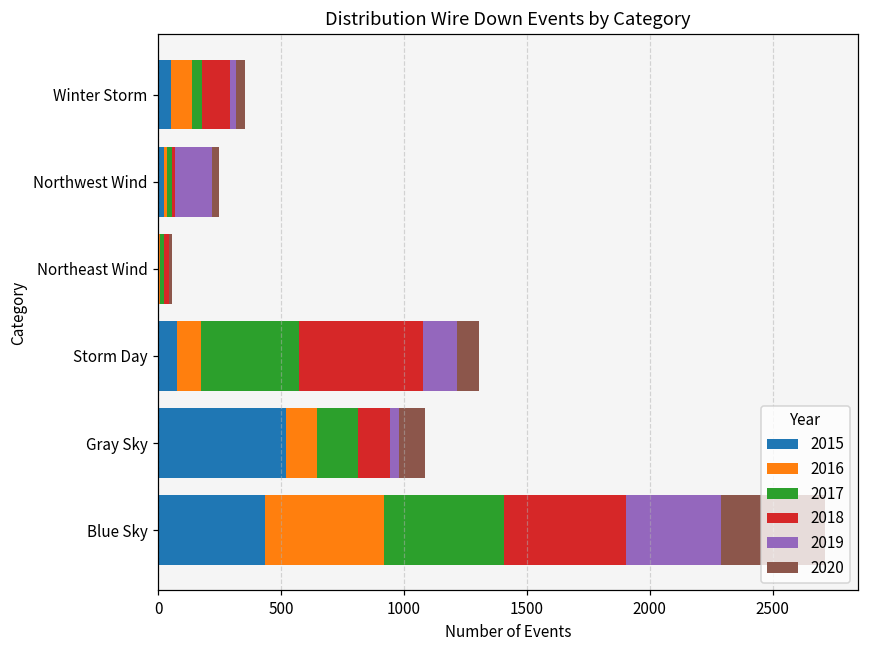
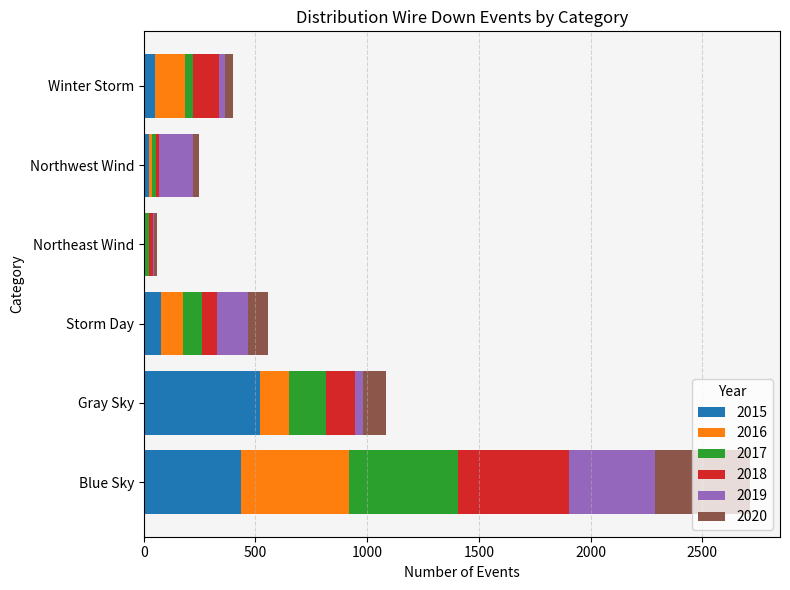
  {
    "2015": {
      "Winter Storm": 50,
      "Northwest Wind": 20,
      "Storm Day": 80,
      "Gray Sky": 520,
      "Blue Sky": 430
    },
    "2016": {
-     "Winter Storm": 90,
+     "Winter Storm": 130,
      "Northwest Wind": 10,
      "Storm Day": 100,
      "Gray Sky": 130,
      "Blue Sky": 480
    },
    "2017": {
      "Winter Storm": 40,
      "Northwest Wind": 20,
      "Northeast Wind": 20,
-     "Storm Day": 400,
+     "Storm Day": 80,
      "Gray Sky": 170,
      "Blue Sky": 490
    },
    "2018": {
      "Winter Storm": 120,
      "Northwest Wind": 10,
      "Northeast Wind": 20,
-     "Storm Day": 500,
+     "Storm Day": 70,
      "Gray Sky": 130,
      "Blue Sky": 500
    },
    "2019": {
      "Winter Storm": 30,
      "Northwest Wind": 150,
      "Storm Day": 140,
      "Gray Sky": 40,
      "Blue Sky": 390
    },
    "2020": {
      "Winter Storm": 40,
      "Northwest Wind": 30,
      "Northeast Wind": 10,
      "Storm Day": 90,
      "Gray Sky": 100
    }
  }
